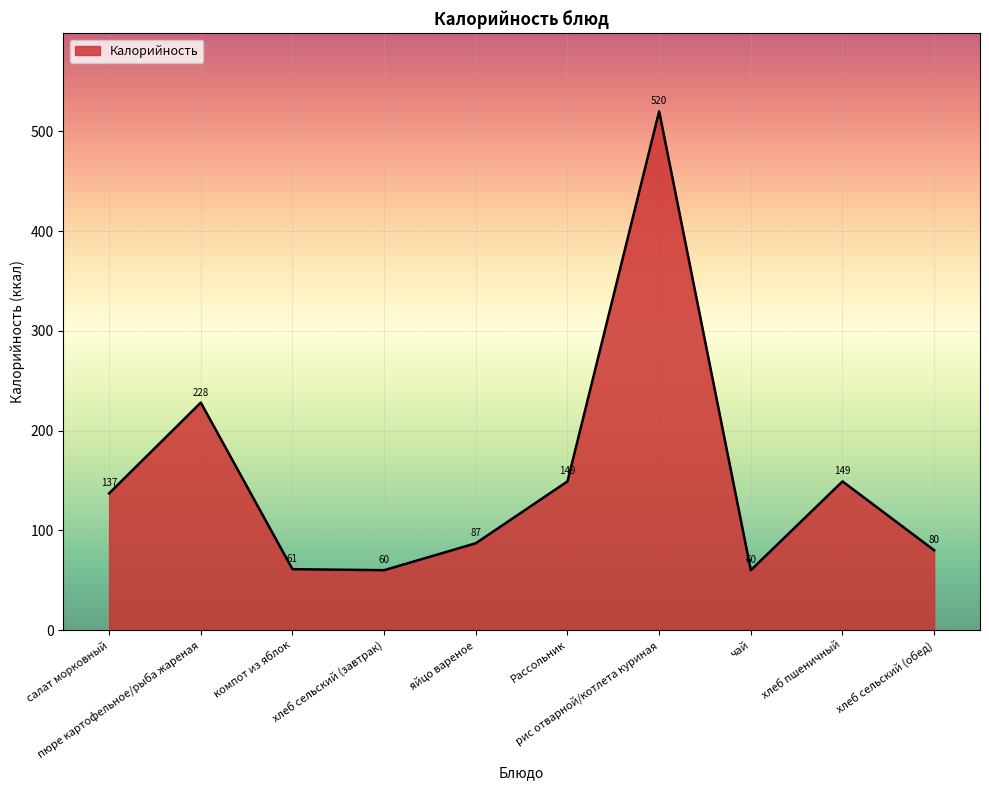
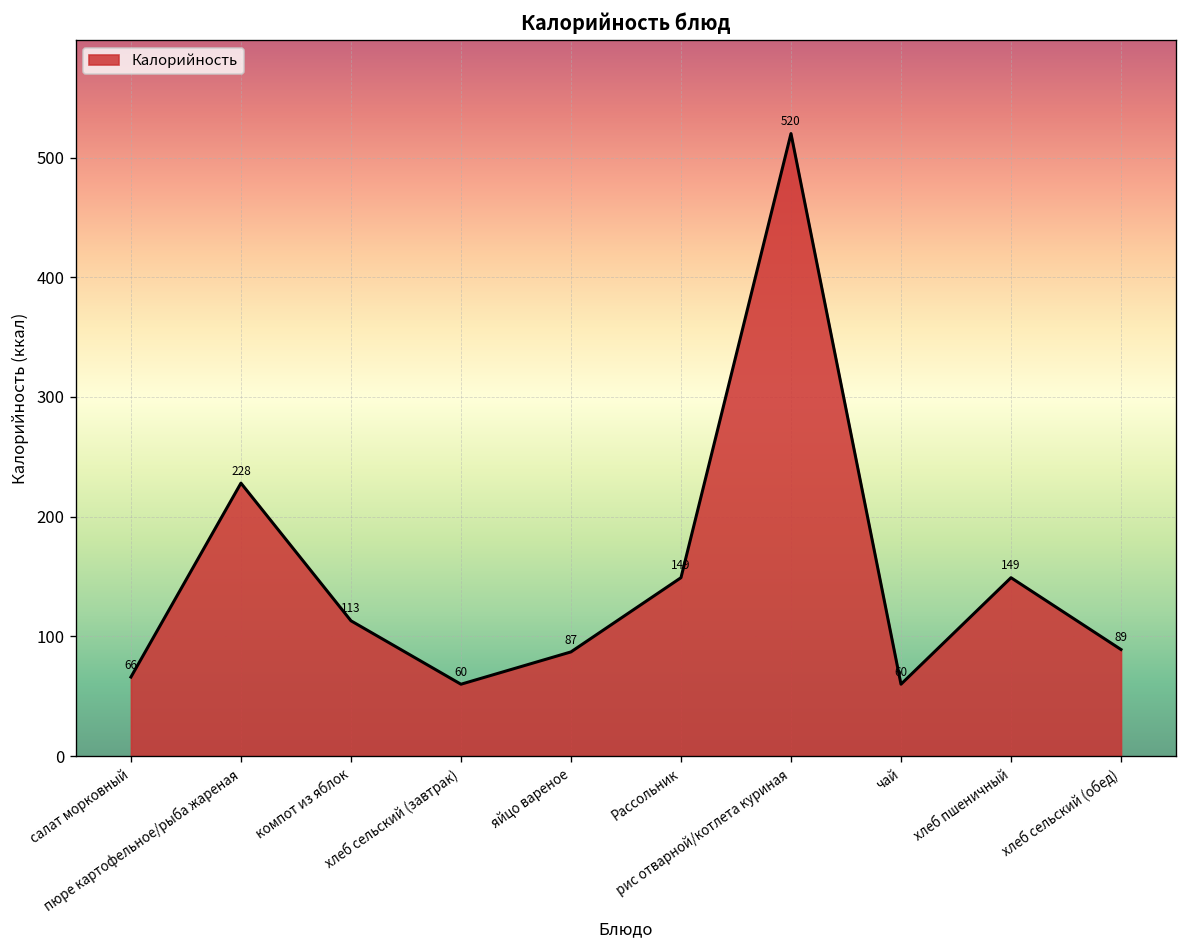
  {
-   "салат морковный": 137,
+   "салат морковный": 66,
    "пюре картофельное/рыба жареная": 228,
-   "компот из яблок": 61,
+   "компот из яблок": 113,
    "хлеб сельский (завтрак)": 60,
    "яйцо вареное": 87,
    "Рассольник": 149,
    "рис отварной/котлета куриная": 520,
    "чай": 60,
    "хлеб пшеничный": 149,
-   "хлеб сельский (обед)": 80
+   "хлеб сельский (обед)": 89
  }
